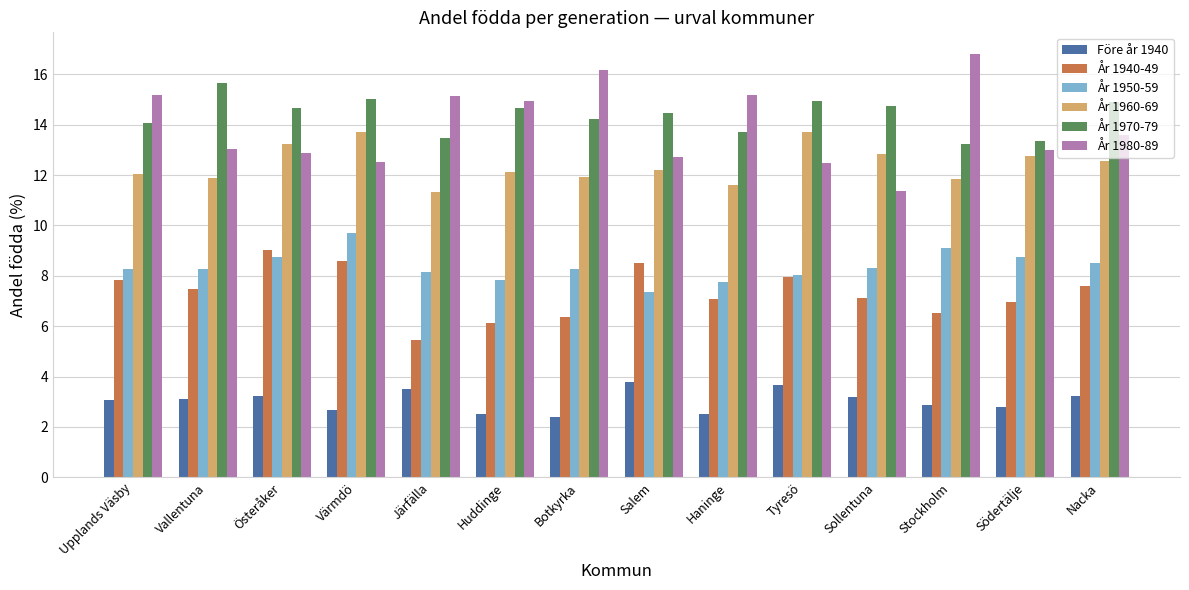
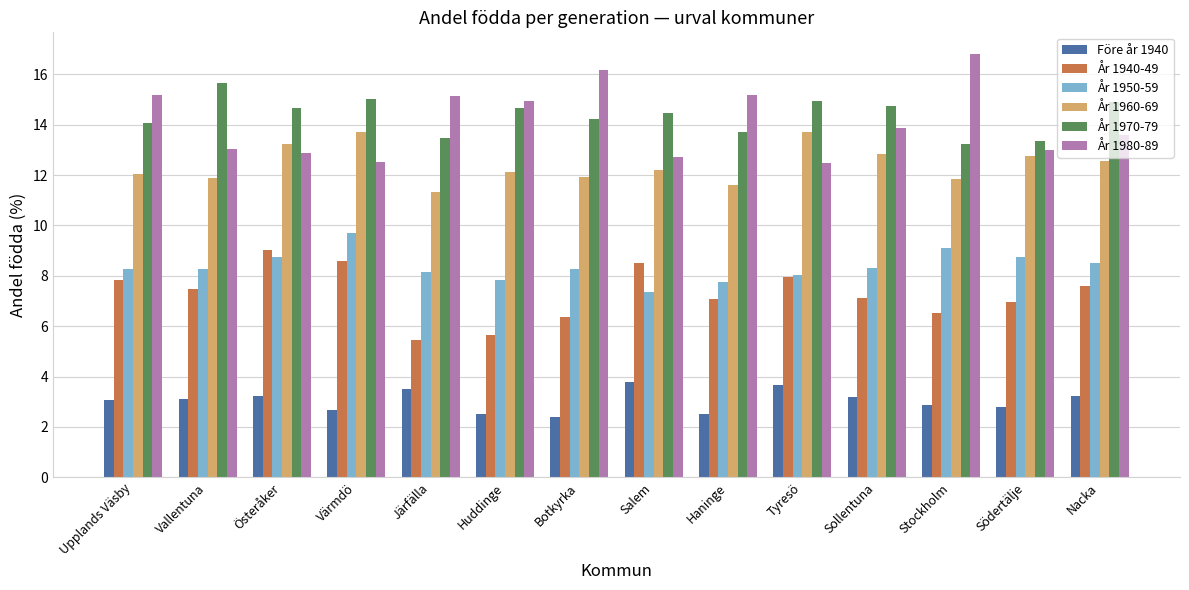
  {
    "Före år 1940": {
      "Upplands Väsby": 3.1,
      "Vallentuna": 3.1,
      "Österåker": 3.2,
      "Värmdö": 2.7,
      "Järfälla": 3.5,
      "Huddinge": 2.5,
      "Botkyrka": 2.4,
      "Salem": 3.8,
      "Haninge": 2.5,
      "Tyresö": 3.6,
      "Sollentuna": 3.2,
      "Stockholm": 2.9,
      "Södertälje": 2.8,
      "Nacka": 3.2
    },
    "År 1940-49": {
      "Upplands Väsby": 7.8,
      "Vallentuna": 7.5,
      "Österåker": 9.0,
      "Värmdö": 8.6,
      "Järfälla": 5.4,
-     "Huddinge": 6.1,
+     "Huddinge": 5.7,
      "Botkyrka": 6.4,
      "Salem": 8.5,
      "Haninge": 7.1,
      "Tyresö": 8.0,
      "Sollentuna": 7.1,
      "Stockholm": 6.5,
      "Södertälje": 7.0,
      "Nacka": 7.6
    },
    "År 1950-59": {
      "Upplands Väsby": 8.3,
      "Vallentuna": 8.3,
      "Österåker": 8.8,
      "Värmdö": 9.7,
      "Järfälla": 8.2,
      "Huddinge": 7.8,
      "Botkyrka": 8.3,
      "Salem": 7.4,
      "Haninge": 7.8,
      "Tyresö": 8.1,
      "Sollentuna": 8.3,
      "Stockholm": 9.1,
      "Södertälje": 8.8,
      "Nacka": 8.5
    },
    "År 1960-69": {
      "Upplands Väsby": 12.0,
      "Vallentuna": 11.9,
      "Österåker": 13.2,
      "Värmdö": 13.7,
      "Järfälla": 11.3,
      "Huddinge": 12.1,
      "Botkyrka": 11.9,
      "Salem": 12.2,
      "Haninge": 11.6,
      "Tyresö": 13.7,
      "Sollentuna": 12.8,
      "Stockholm": 11.9,
      "Södertälje": 12.7,
      "Nacka": 12.6
    },
    "År 1970-79": {
      "Upplands Väsby": 14.1,
      "Vallentuna": 15.7,
      "Österåker": 14.7,
      "Värmdö": 15.0,
      "Järfälla": 13.5,
      "Huddinge": 14.7,
      "Botkyrka": 14.2,
      "Salem": 14.5,
      "Haninge": 13.7,
      "Tyresö": 14.9,
      "Sollentuna": 14.7,
      "Stockholm": 13.2,
      "Södertälje": 13.3
    },
    "År 1980-89": {
      "Upplands Väsby": 15.2,
      "Vallentuna": 13.0,
      "Österåker": 12.9,
      "Värmdö": 12.5,
      "Järfälla": 15.1,
      "Huddinge": 14.9,
      "Botkyrka": 16.2,
      "Salem": 12.7,
      "Haninge": 15.2,
      "Tyresö": 12.5,
-     "Sollentuna": 11.4,
+     "Sollentuna": 13.9,
      "Stockholm": 16.8,
      "Södertälje": 13.0
    }
  }
